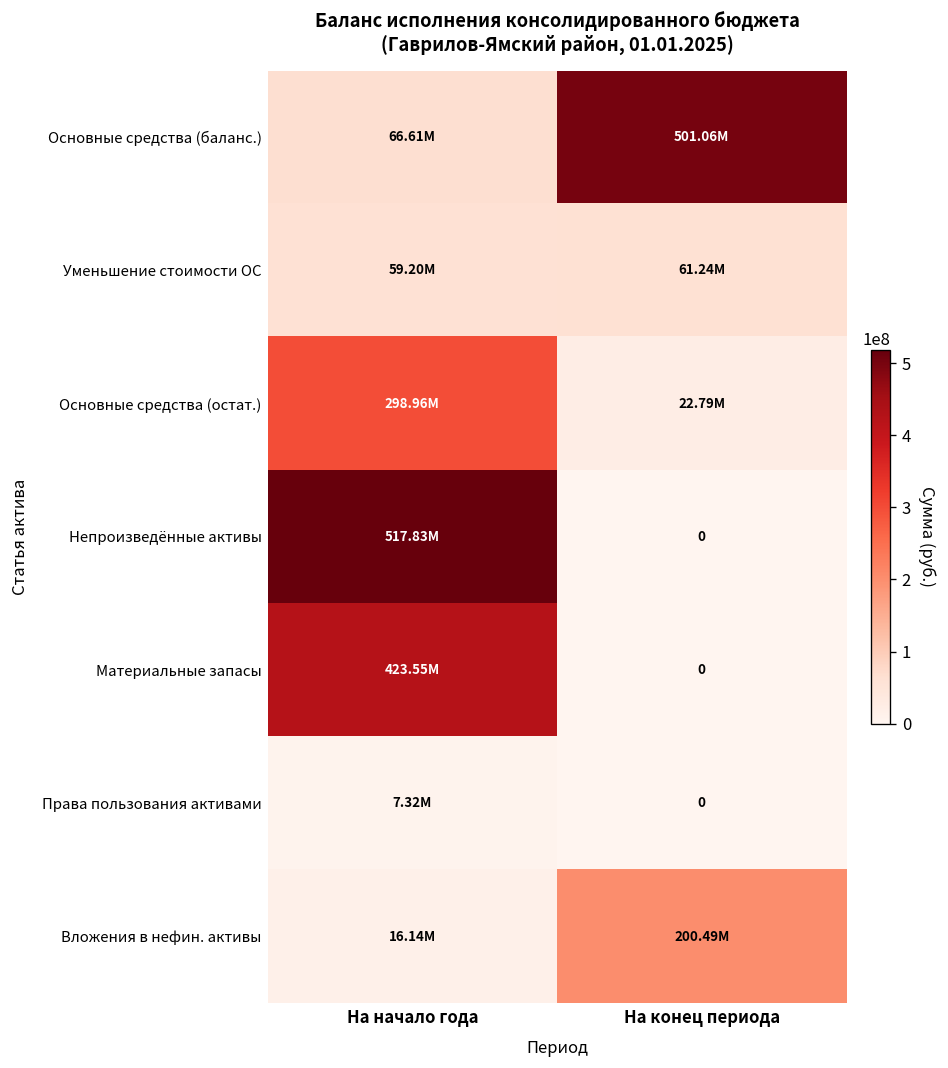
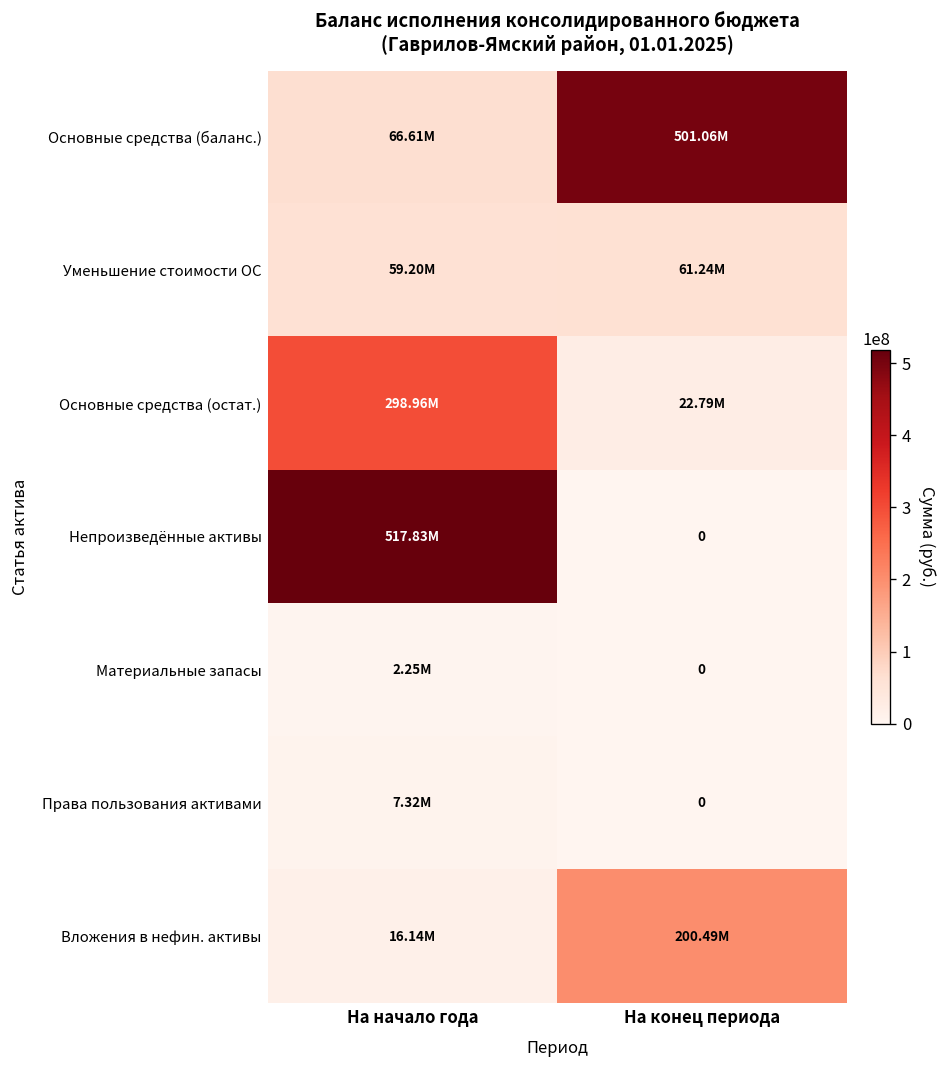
  {
    "Основные средства (баланс.)": {
      "На начало года": "66.61M",
      "На конец периода": "501.06M"
    },
    "Уменьшение стоимости ОС": {
      "На начало года": "59.20M",
      "На конец периода": "61.24M"
    },
    "Основные средства (остат.)": {
      "На начало года": "298.96M",
      "На конец периода": "22.79M"
    },
    "Непроизведённые активы": {
      "На начало года": "517.83M",
      "На конец периода": "0"
    },
    "Материальные запасы": {
-     "На начало года": "423.55M",
+     "На начало года": "2.25M",
      "На конец периода": "0"
    },
    "Права пользования активами": {
      "На начало года": "7.32M",
      "На конец периода": "0"
    },
    "Вложения в нефин. активы": {
      "На начало года": "16.14M",
      "На конец периода": "200.49M"
    }
  }
